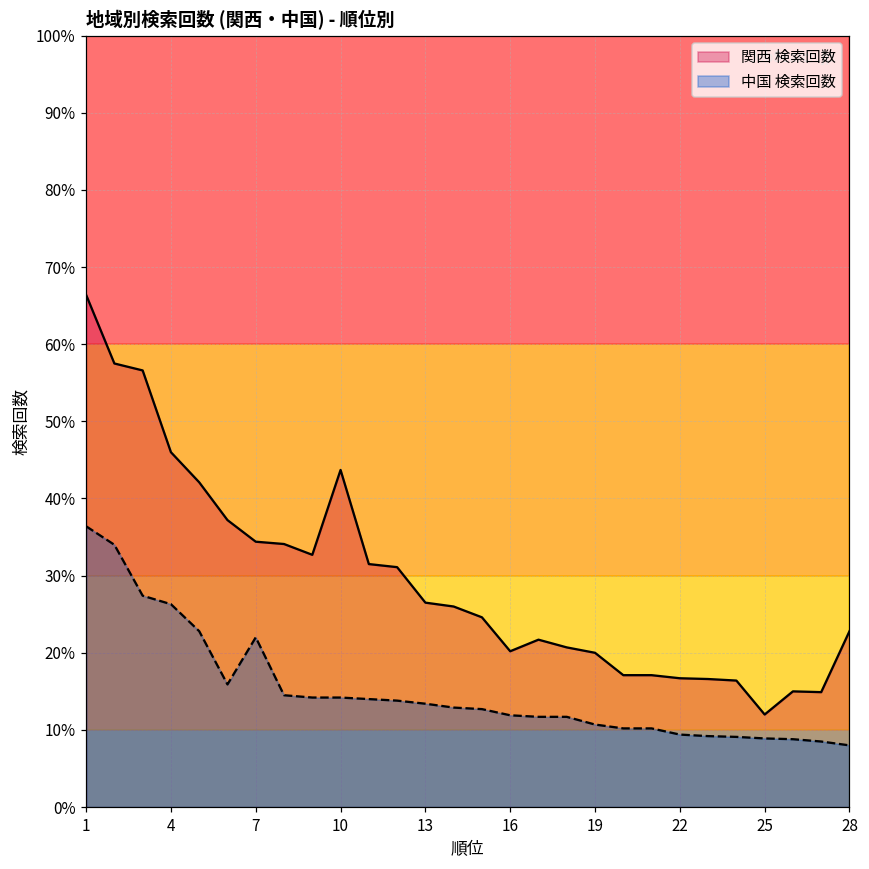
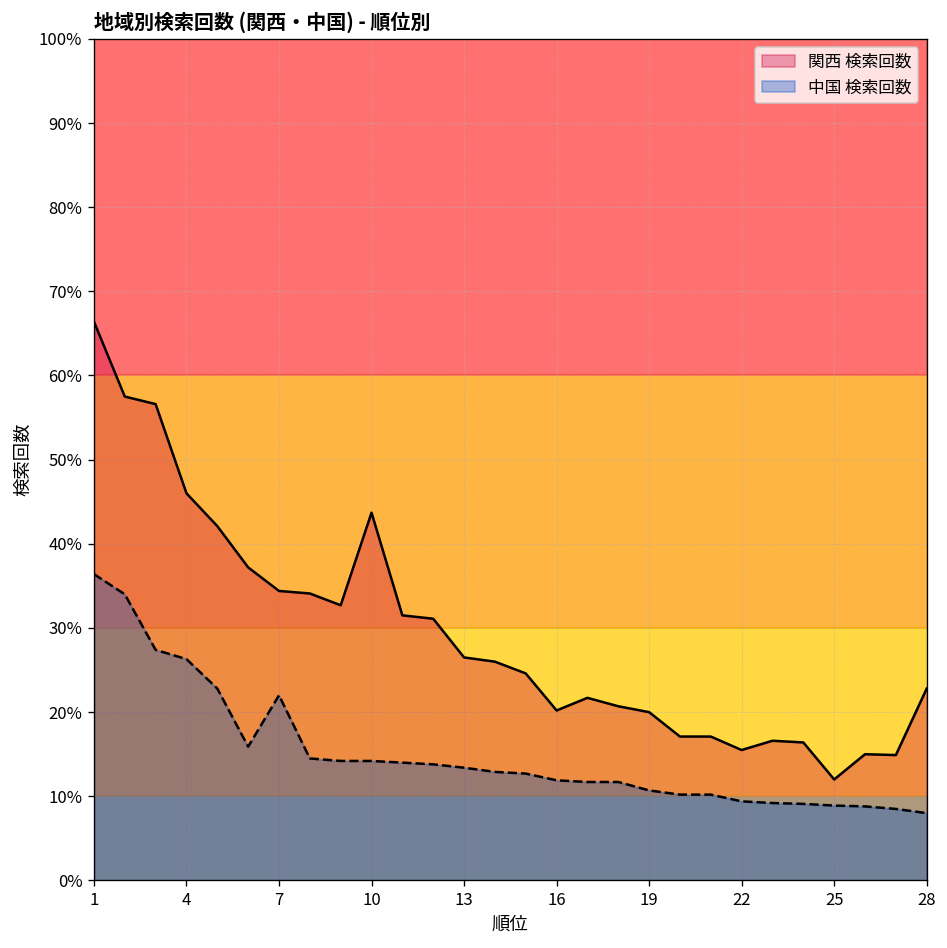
  {
    "関西 検索回数": {
      "1": "66%",
      "4": "46%",
      "7": "34%",
      "10": "44%",
      "13": "27%",
      "16": "20%",
      "19": "20%",
-     "22": "17%",
+     "22": "16%",
      "25": "12%",
      "28": "23%"
    },
    "中国 検索回数": {
      "1": "36%",
      "4": "26%",
      "7": "22%",
      "10": "14%",
      "13": "13%",
      "16": "12%",
      "19": "11%",
      "22": "9%",
      "25": "9%",
      "28": "8%"
    }
  }
